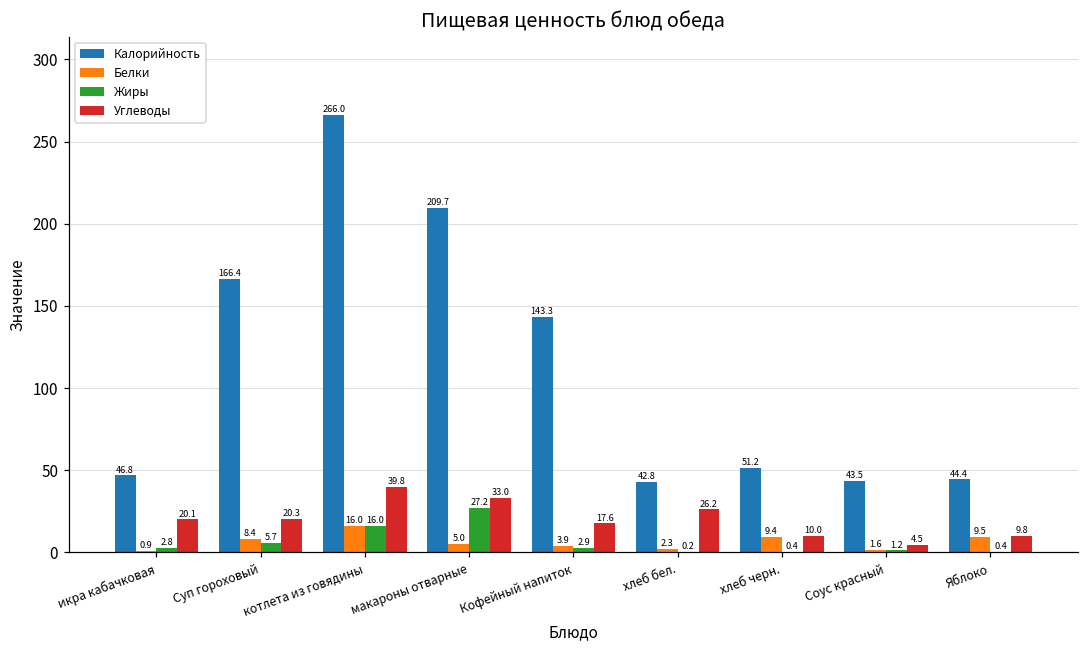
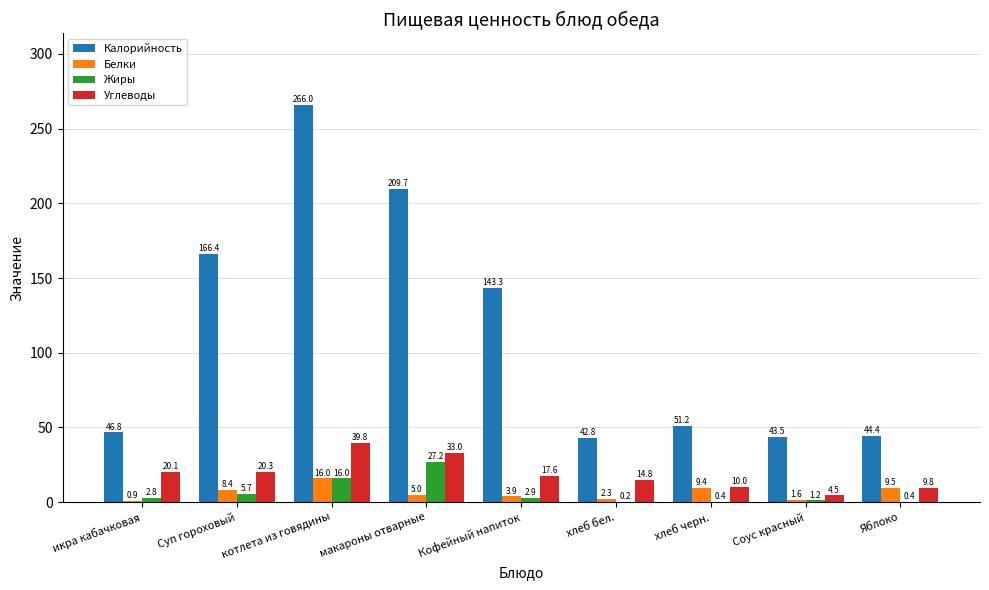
  {
    "Калорийность": {
      "икра кабачковая": 46.8,
      "Суп гороховый": 166.4,
      "котлета из говядины": 266.0,
      "макароны отварные": 209.7,
      "Кофейный напиток": 143.3,
      "хлеб бел.": 42.8,
      "хлеб черн.": 51.2,
      "Соус красный": 43.5,
      "Яблоко": 44.4
    },
    "Белки": {
      "икра кабачковая": 0.9,
      "Суп гороховый": 8.4,
      "котлета из говядины": 16.0,
      "макароны отварные": 5.0,
      "Кофейный напиток": 3.9,
      "хлеб бел.": 2.3,
      "хлеб черн.": 9.4,
      "Соус красный": 1.6,
      "Яблоко": 9.5
    },
    "Жиры": {
      "икра кабачковая": 2.8,
      "Суп гороховый": 5.7,
      "котлета из говядины": 16.0,
      "макароны отварные": 27.2,
      "Кофейный напиток": 2.9,
      "хлеб бел.": 0.2,
      "хлеб черн.": 0.4,
      "Соус красный": 1.2,
      "Яблоко": 0.4
    },
    "Углеводы": {
      "икра кабачковая": 20.1,
      "Суп гороховый": 20.3,
      "котлета из говядины": 39.8,
      "макароны отварные": 33.0,
      "Кофейный напиток": 17.6,
-     "хлеб бел.": 26.2,
+     "хлеб бел.": 14.8,
      "хлеб черн.": 10.0,
      "Соус красный": 4.5,
      "Яблоко": 9.8
    }
  }
